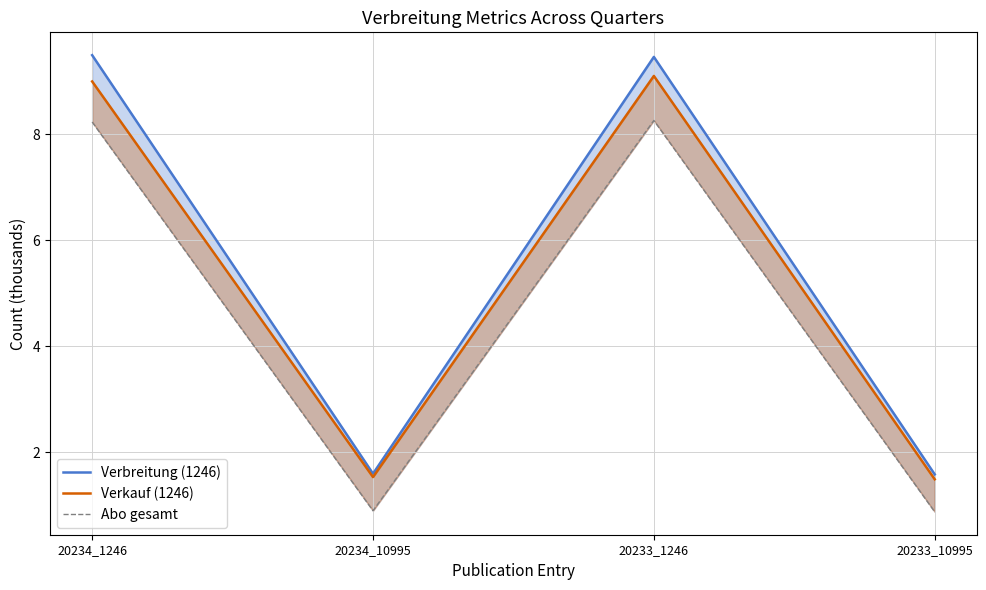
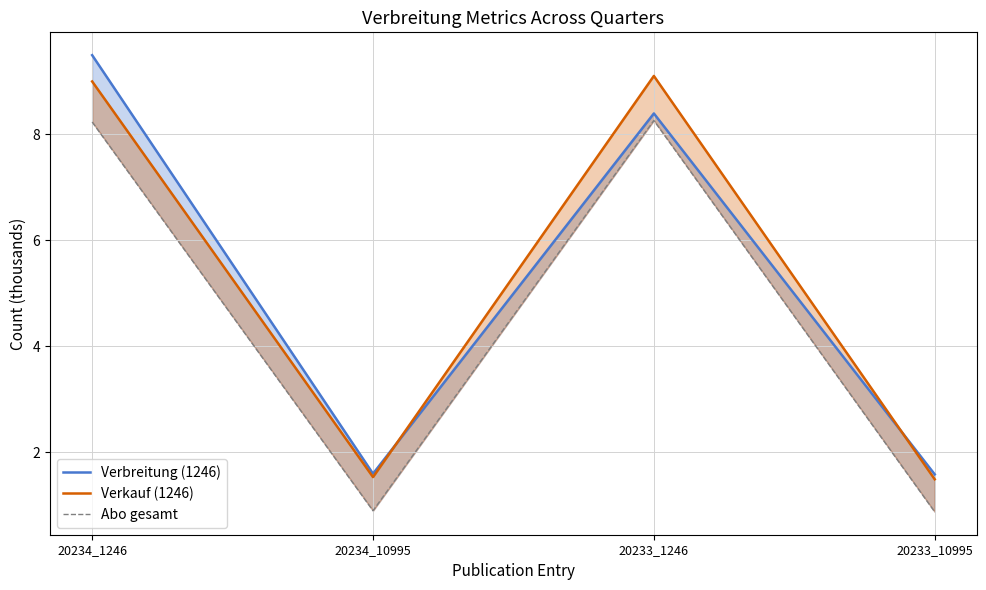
  {
    "Verbreitung (1246)": {
      "20234_1246": 9.5,
      "20234_10995": 1.6,
-     "20233_1246": 9.5,
+     "20233_1246": 8.4,
      "20233_10995": 1.6
    },
    "Verkauf (1246)": {
      "20234_1246": 9.0,
      "20234_10995": 1.5,
      "20233_1246": 9.1,
      "20233_10995": 1.5
    },
    "Abo gesamt": {
      "20234_1246": 8.2,
      "20234_10995": 0.9,
      "20233_1246": 8.3,
      "20233_10995": 0.9
    }
  }
